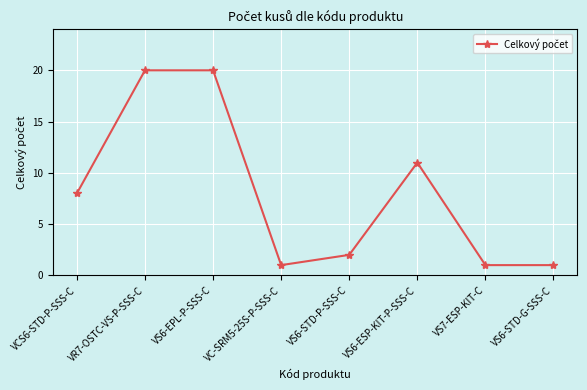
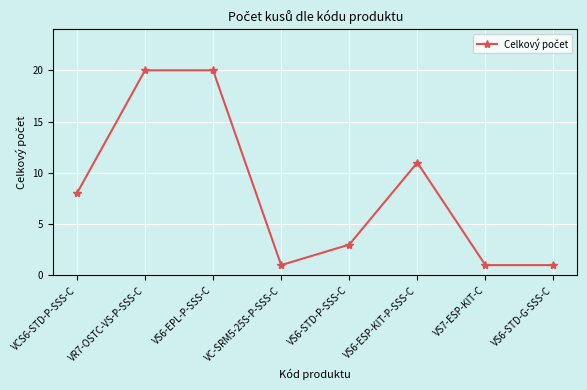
  {
    "VCS6-STD-P-SSS-C": 8,
    "VR7-OSTC-VS-P-SSS-C": 20,
    "VS6-EPL-P-SSS-C": 20,
    "VC-SRM5-25S-P-SSS-C": 1,
-   "VS6-STD-P-SSS-C": 2,
+   "VS6-STD-P-SSS-C": 3,
    "VS6-ESP-KIT-P-SSS-C": 11,
    "VS7-ESP-KIT-C": 1,
    "VS6-STD-G-SSS-C": 1
  }
